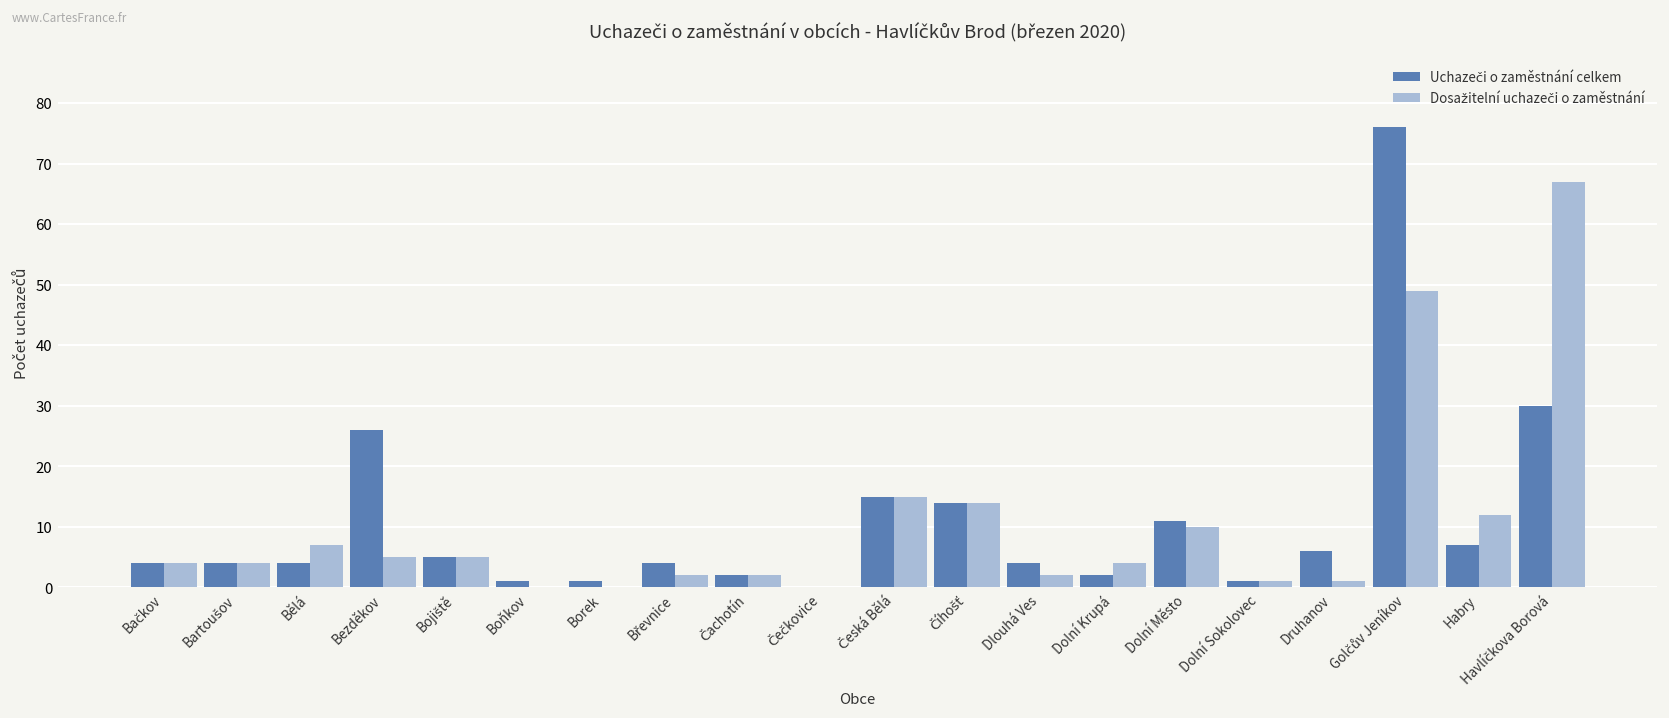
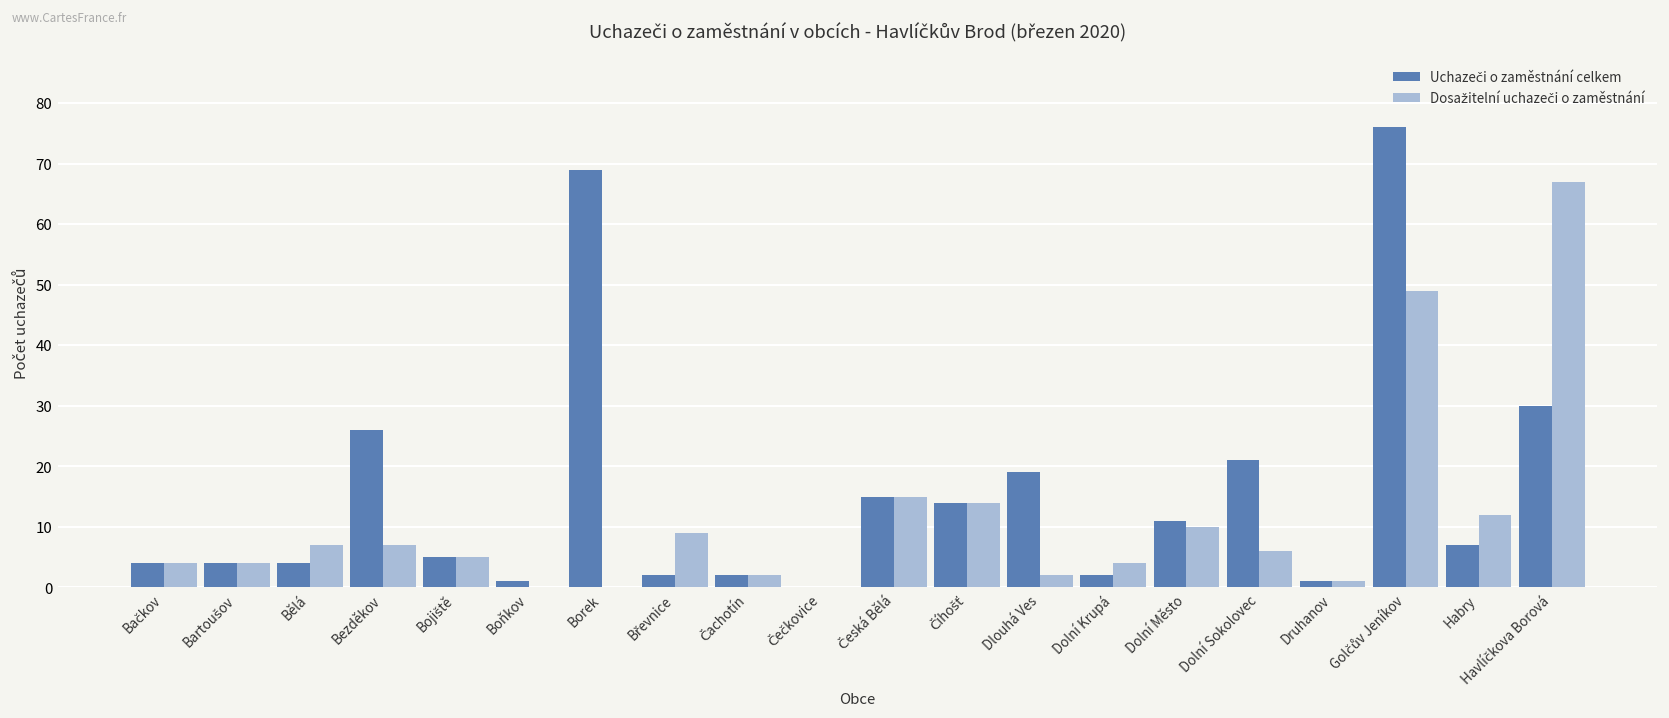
  {
    "Uchazeči o zaměstnání celkem": {
      "Bačkov": 4,
      "Bartoušov": 4,
      "Bělá": 4,
      "Bezděkov": 26,
      "Bojiště": 5,
      "Boňkov": 1,
-     "Borek": 1,
-     "Břevnice": 4,
+     "Borek": 69,
+     "Břevnice": 2,
      "Čachotín": 2,
      "Čečkovice": 0,
      "Česká Bělá": 15,
      "Číhošť": 14,
-     "Dlouhá Ves": 4,
+     "Dlouhá Ves": 19,
      "Dolní Krupá": 2,
      "Dolní Město": 11,
-     "Dolní Sokolovec": 1,
-     "Druhanov": 6,
+     "Dolní Sokolovec": 21,
+     "Druhanov": 1,
      "Golčův Jeníkov": 76,
      "Habry": 7,
      "Havlíčkova Borová": 30
    },
    "Dosažitelní uchazeči o zaměstnání": {
      "Bačkov": 4,
      "Bartoušov": 4,
      "Bělá": 7,
-     "Bezděkov": 5,
+     "Bezděkov": 7,
      "Bojiště": 5,
      "Boňkov": 0,
      "Borek": 0,
-     "Břevnice": 2,
+     "Břevnice": 9,
      "Čachotín": 2,
      "Čečkovice": 0,
      "Česká Bělá": 15,
      "Číhošť": 14,
      "Dlouhá Ves": 2,
      "Dolní Krupá": 4,
      "Dolní Město": 10,
-     "Dolní Sokolovec": 1,
+     "Dolní Sokolovec": 6,
      "Druhanov": 1,
      "Golčův Jeníkov": 49,
      "Habry": 12,
      "Havlíčkova Borová": 67
    }
  }
